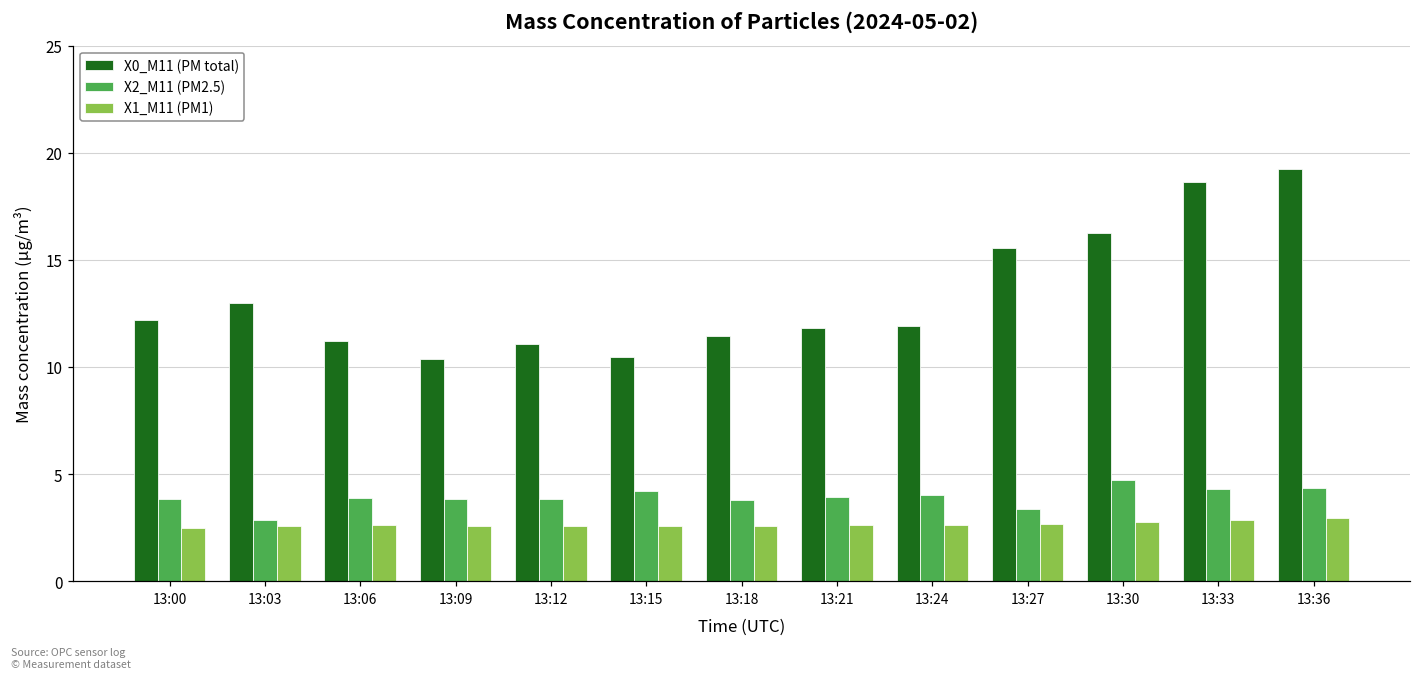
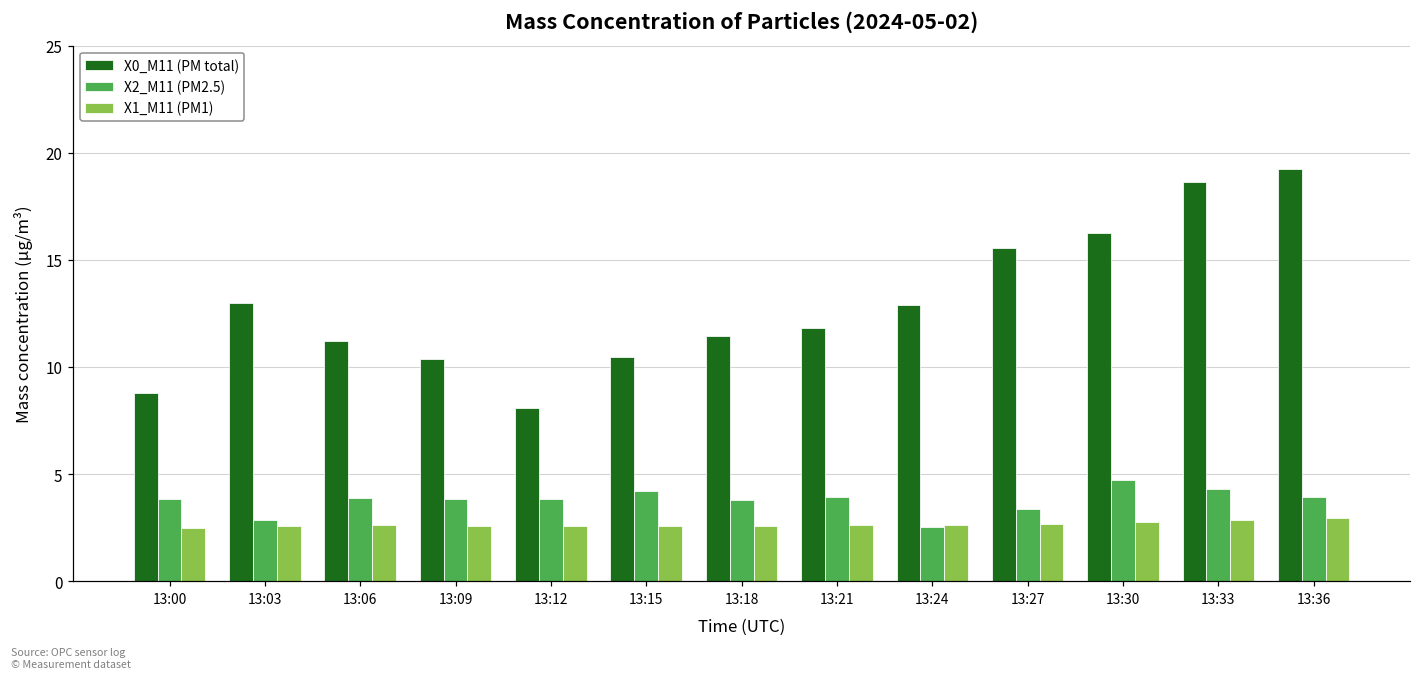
  {
    "X0_M11 (PM total)": {
-     "13:00": 12.2,
+     "13:00": 8.8,
      "13:03": 13.0,
      "13:06": 11.2,
      "13:09": 10.4,
-     "13:12": 11.1,
+     "13:12": 8.1,
      "13:15": 10.5,
      "13:18": 11.5,
      "13:21": 11.8,
-     "13:24": 11.9,
+     "13:24": 12.9,
      "13:27": 15.6,
      "13:30": 16.3,
      "13:33": 18.7,
      "13:36": 19.3
    },
    "X2_M11 (PM2.5)": {
      "13:00": 3.8,
      "13:03": 2.8,
      "13:06": 3.9,
      "13:09": 3.8,
      "13:12": 3.8,
      "13:15": 4.2,
      "13:18": 3.8,
      "13:21": 3.9,
-     "13:24": 4.0,
+     "13:24": 2.6,
      "13:27": 3.4,
      "13:30": 4.7,
      "13:33": 4.3,
-     "13:36": 4.4
+     "13:36": 3.9
    },
    "X1_M11 (PM1)": {
      "13:00": 2.5,
      "13:03": 2.6,
      "13:06": 2.6,
      "13:09": 2.6,
      "13:12": 2.6,
      "13:15": 2.6,
      "13:18": 2.6,
      "13:21": 2.6,
      "13:24": 2.6,
      "13:27": 2.7,
      "13:30": 2.8,
      "13:33": 2.9,
      "13:36": 3.0
    }
  }
